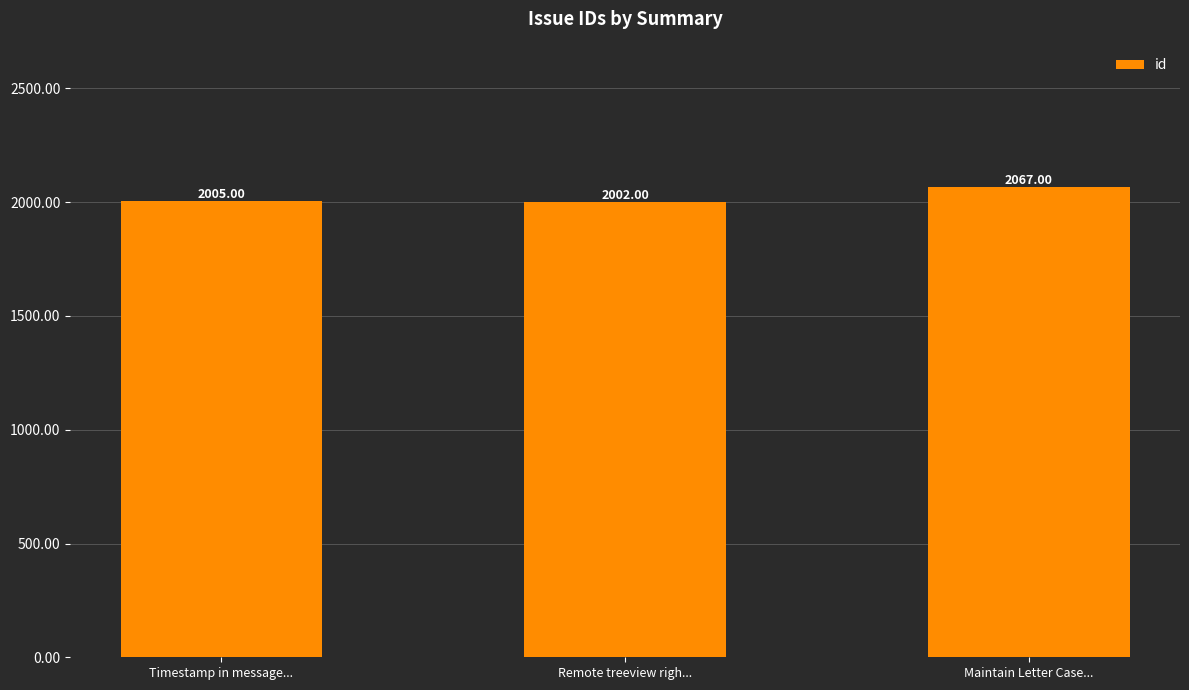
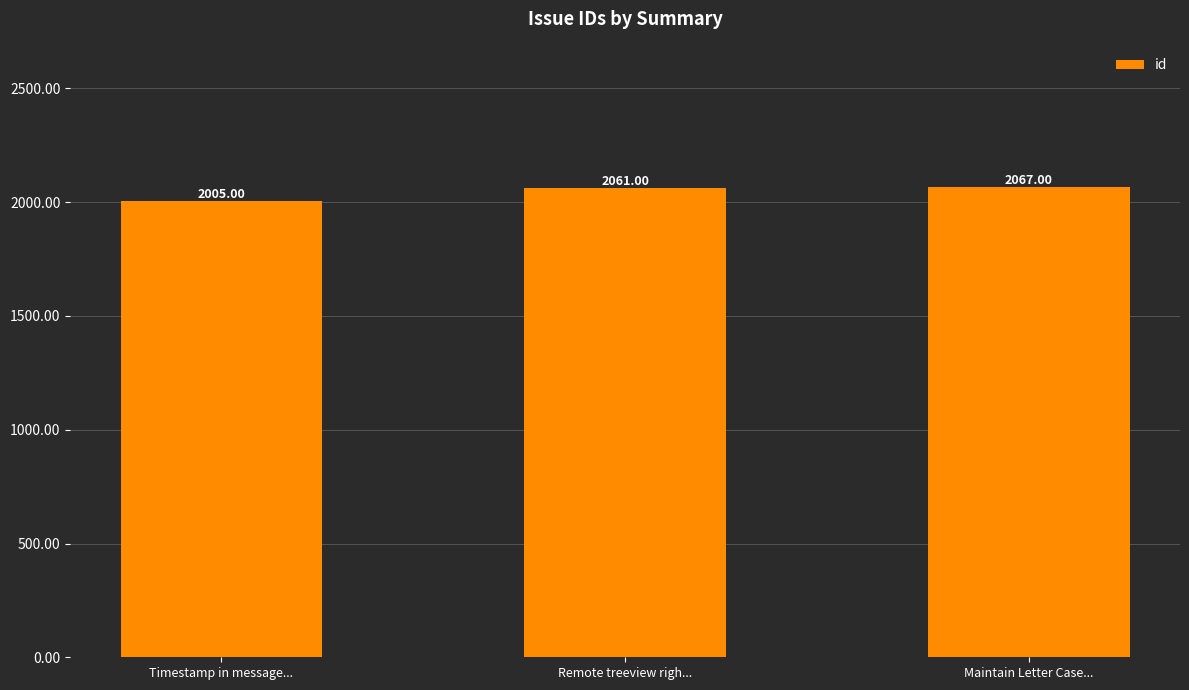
  {
    "Timestamp in message...": 2005.00,
-   "Remote treeview righ...": 2002.00,
+   "Remote treeview righ...": 2061.00,
    "Maintain Letter Case...": 2067.00
  }
